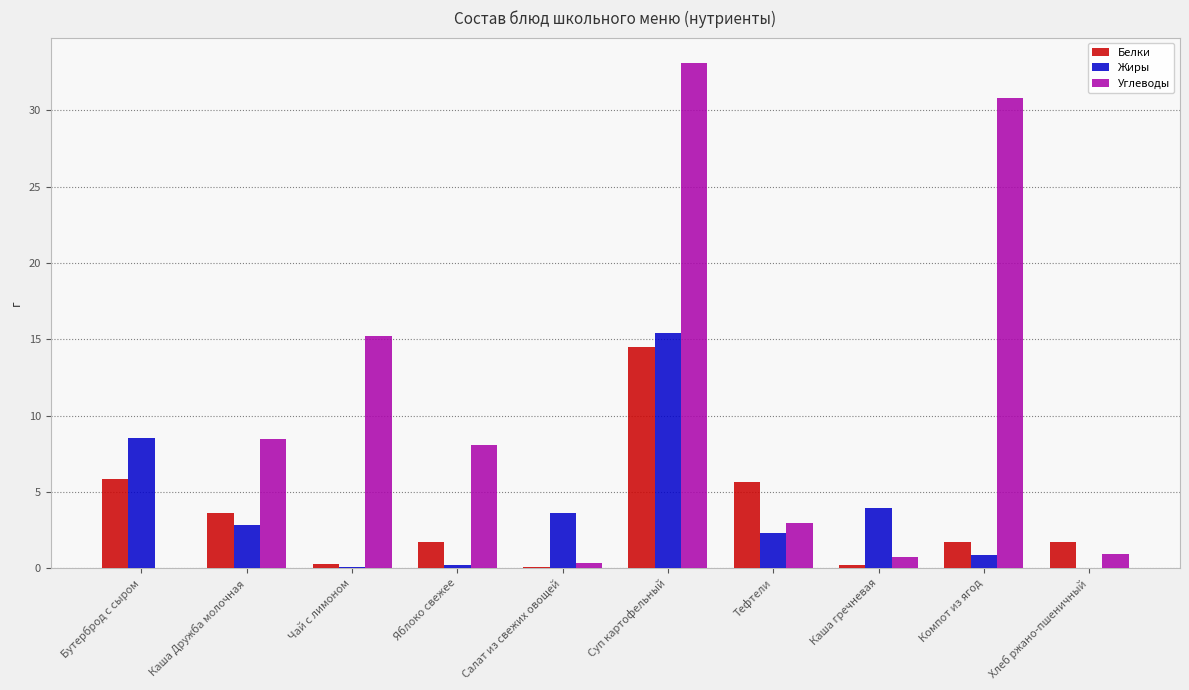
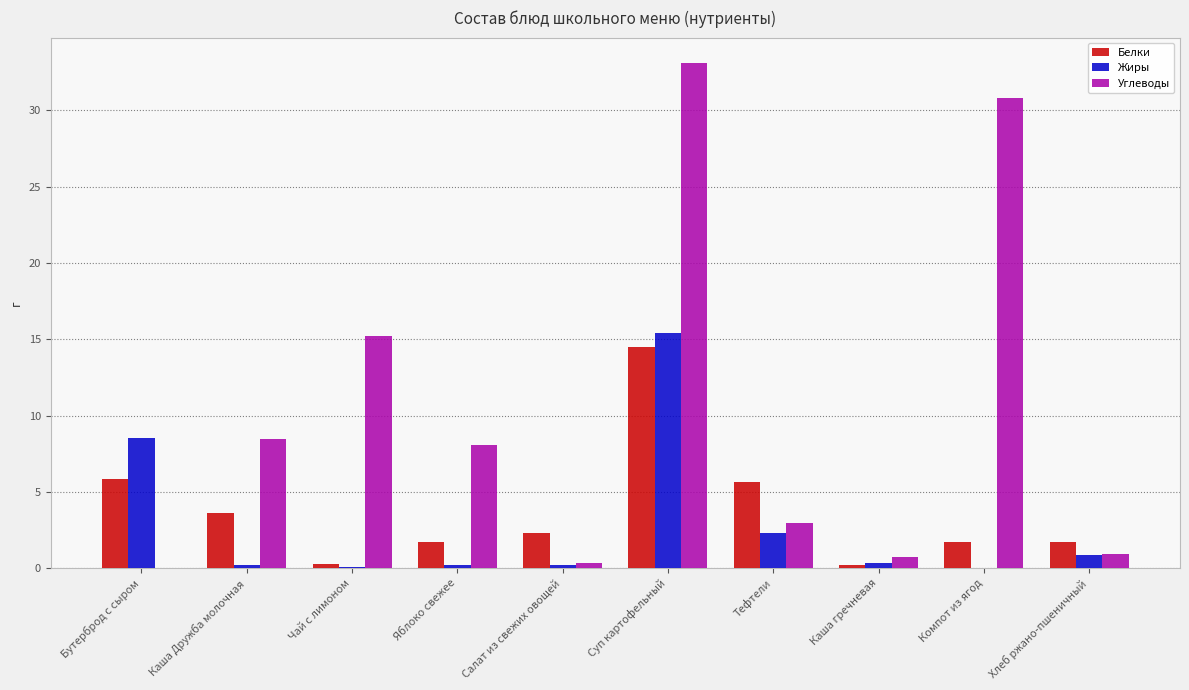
  {
    "Белки": {
      "Бутерброд с сыром": 5.8,
      "Каша Дружба молочная": 3.6,
      "Чай с лимоном": 0.3,
      "Яблоко свежее": 1.7,
-     "Салат из свежих овощей": 0.1,
+     "Салат из свежих овощей": 2.3,
      "Суп картофельный": 14.5,
      "Тефтели": 5.6,
      "Каша гречневая": 0.2,
      "Компот из ягод": 1.7,
      "Хлеб ржано-пшеничный": 1.7
    },
    "Жиры": {
      "Бутерброд с сыром": 8.5,
-     "Каша Дружба молочная": 2.8,
+     "Каша Дружба молочная": 0.2,
      "Яблоко свежее": 0.2,
-     "Салат из свежих овощей": 3.6,
+     "Салат из свежих овощей": 0.2,
      "Суп картофельный": 15.4,
      "Тефтели": 2.3,
-     "Каша гречневая": 4.0,
-     "Компот из ягод": 0.9,
-     "Хлеб ржано-пшеничный": 0.0
+     "Каша гречневая": 0.3,
+     "Компот из ягод": 0.0,
+     "Хлеб ржано-пшеничный": 0.9
    },
    "Углеводы": {
      "Каша Дружба молочная": 8.4,
      "Чай с лимоном": 15.2,
      "Яблоко свежее": 8.1,
      "Салат из свежих овощей": 0.3,
      "Суп картофельный": 33.1,
      "Тефтели": 3.0,
      "Каша гречневая": 0.8,
      "Компот из ягод": 30.8,
      "Хлеб ржано-пшеничный": 1.0
    }
  }
